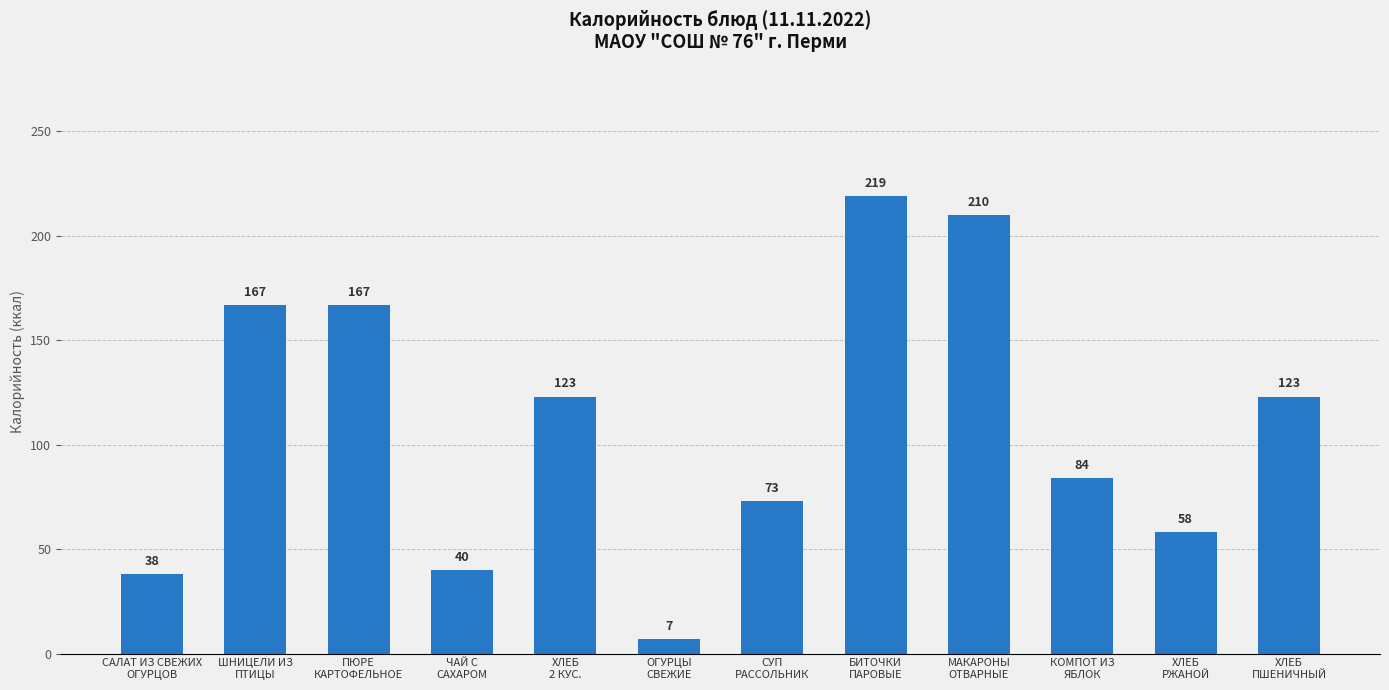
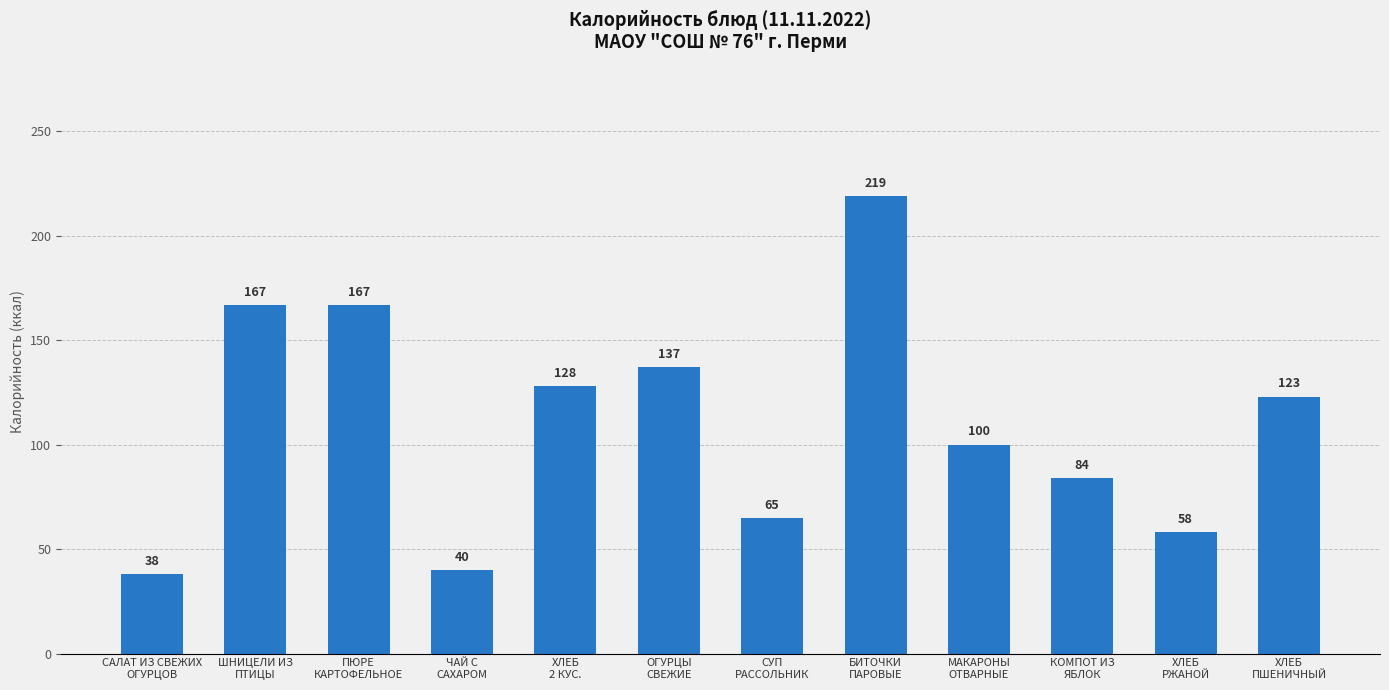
  {
    "САЛАТ ИЗ СВЕЖИХ ОГУРЦОВ": 38,
    "ШНИЦЕЛИ ИЗ ПТИЦЫ": 167,
    "ПЮРЕ КАРТОФЕЛЬНОЕ": 167,
    "ЧАЙ С САХАРОМ": 40,
-   "ХЛЕБ 2 КУС.": 123,
-   "ОГУРЦЫ СВЕЖИЕ": 7,
-   "СУП РАССОЛЬНИК": 73,
+   "ХЛЕБ 2 КУС.": 128,
+   "ОГУРЦЫ СВЕЖИЕ": 137,
+   "СУП РАССОЛЬНИК": 65,
    "БИТОЧКИ ПАРОВЫЕ": 219,
-   "МАКАРОНЫ ОТВАРНЫЕ": 210,
+   "МАКАРОНЫ ОТВАРНЫЕ": 100,
    "КОМПОТ ИЗ ЯБЛОК": 84,
    "ХЛЕБ РЖАНОЙ": 58,
    "ХЛЕБ ПШЕНИЧНЫЙ": 123
  }
